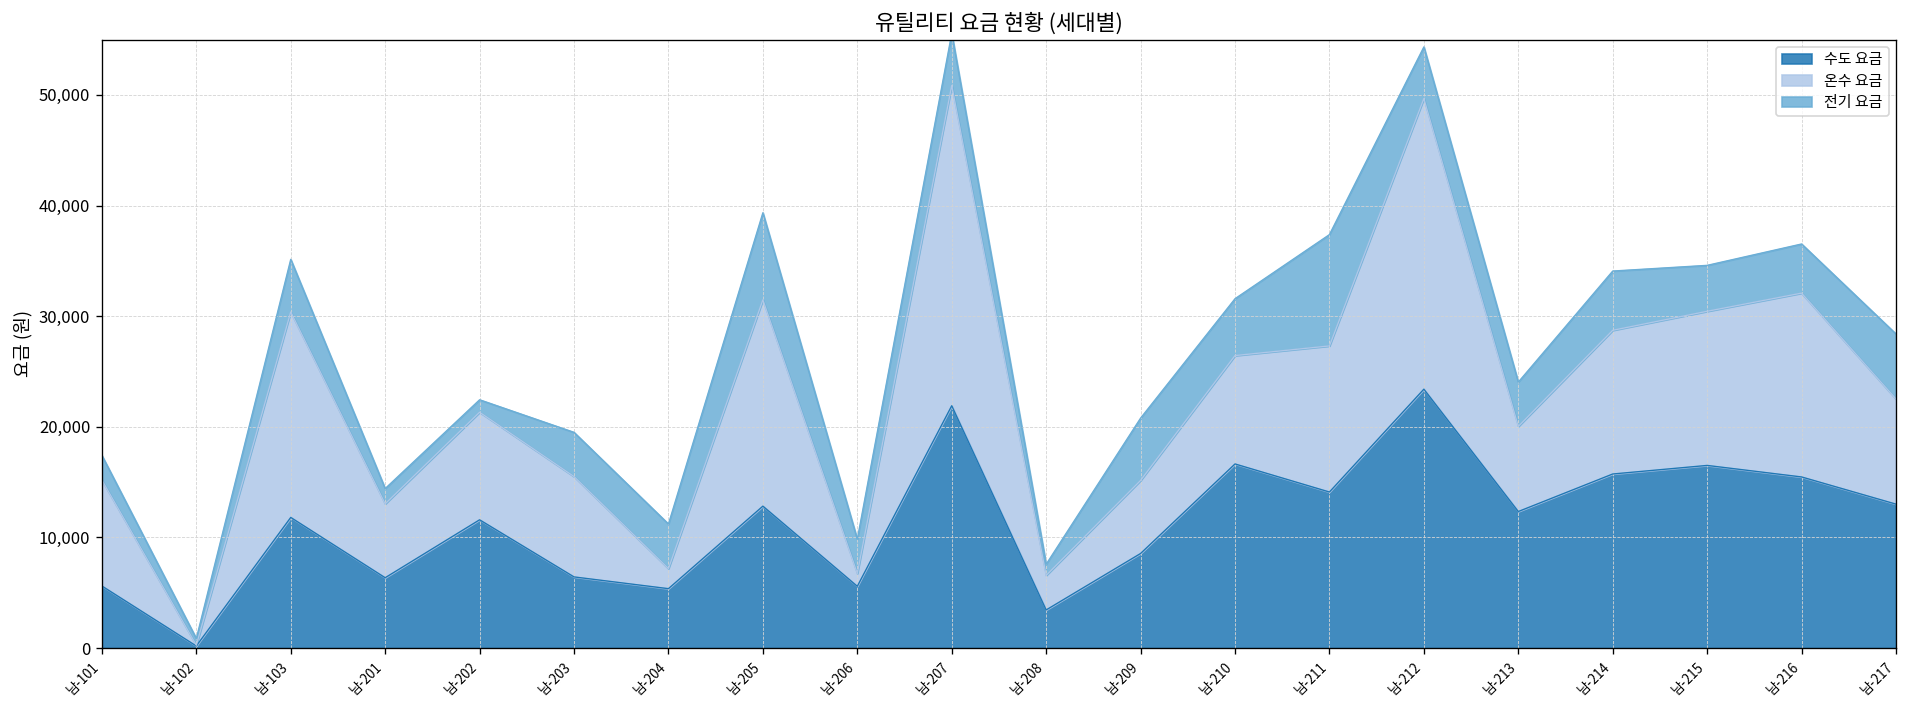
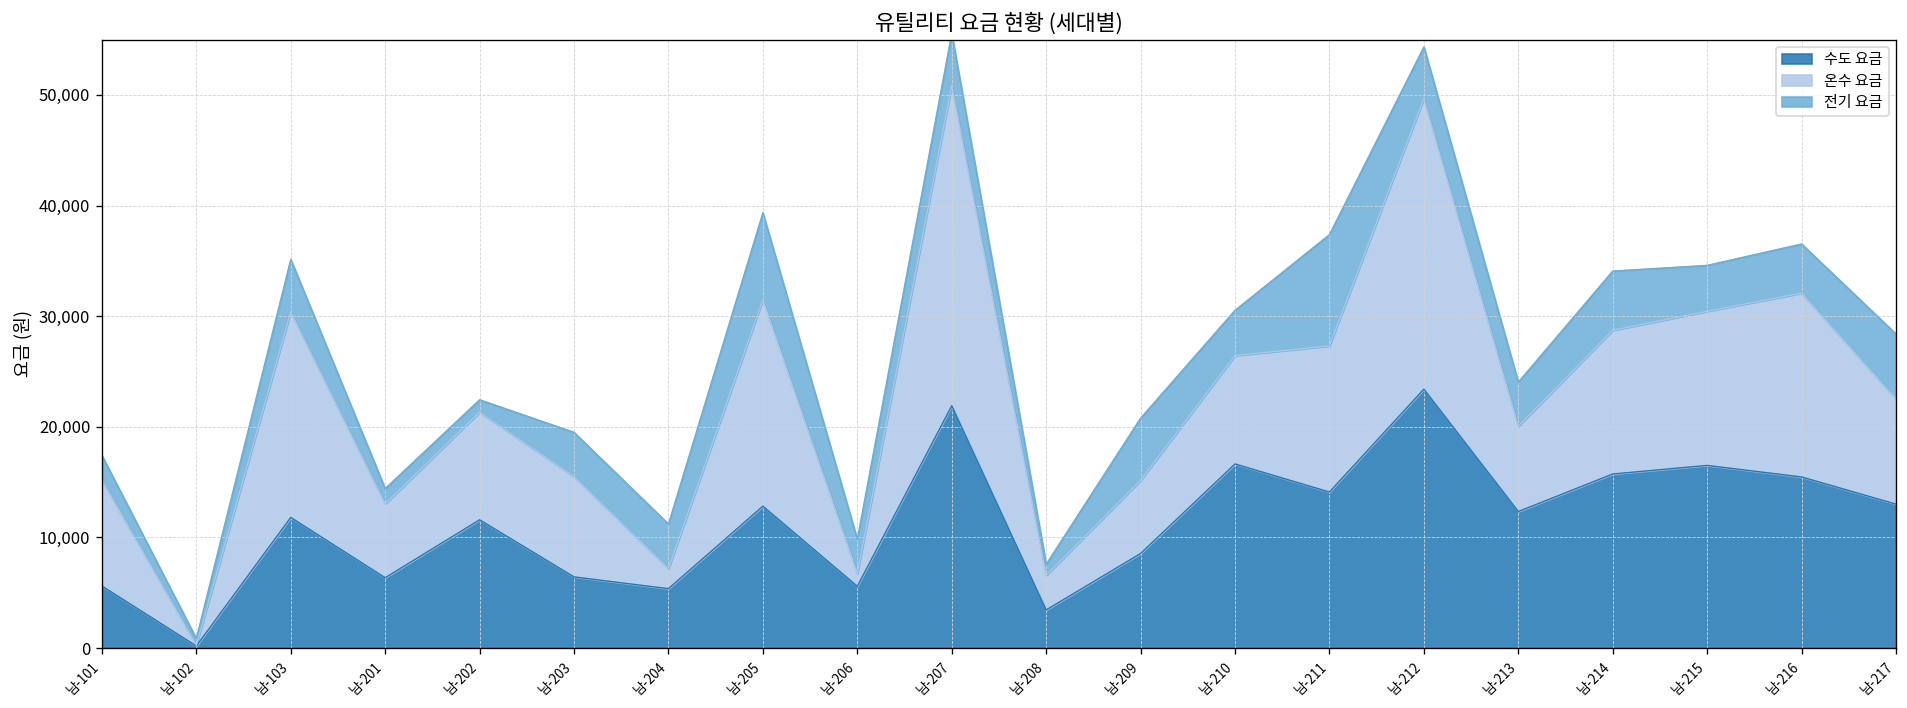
  {
    "수도 요금": {
      "남-101": "6,000",
      "남-103": "12,000",
      "남-201": "6,000",
      "남-202": "12,000",
      "남-203": "6,000",
      "남-204": "5,000",
      "남-205": "13,000",
      "남-206": "6,000",
      "남-207": "22,000",
      "남-208": "3,000",
      "남-209": "9,000",
      "남-210": "17,000",
      "남-211": "14,000",
      "남-212": "23,000",
      "남-213": "12,000",
      "남-214": "16,000",
      "남-215": "17,000",
      "남-216": "15,000",
      "남-217": "13,000"
    },
    "온수 요금": {
      "남-101": "10,000",
      "남-103": "19,000",
      "남-201": "7,000",
      "남-202": "10,000",
      "남-203": "9,000",
      "남-204": "2,000",
      "남-205": "19,000",
      "남-206": "1,000",
      "남-207": "29,000",
      "남-208": "3,000",
      "남-209": "7,000",
      "남-210": "10,000",
      "남-211": "13,000",
      "남-212": "26,000",
      "남-213": "8,000",
      "남-214": "13,000",
      "남-215": "14,000",
      "남-216": "17,000",
      "남-217": "10,000"
    },
    "전기 요금": {
      "남-101": "2,000",
      "남-102": "1,000",
      "남-103": "5,000",
      "남-201": "1,000",
      "남-202": "1,000",
      "남-203": "4,000",
      "남-204": "4,000",
      "남-205": "8,000",
      "남-206": "3,000",
      "남-208": "1,000",
      "남-209": "6,000",
-     "남-210": "5,000",
+     "남-210": "4,000",
      "남-211": "10,000",
      "남-212": "5,000",
      "남-213": "4,000",
      "남-214": "5,000",
      "남-215": "4,000",
      "남-216": "4,000",
      "남-217": "6,000"
    }
  }
